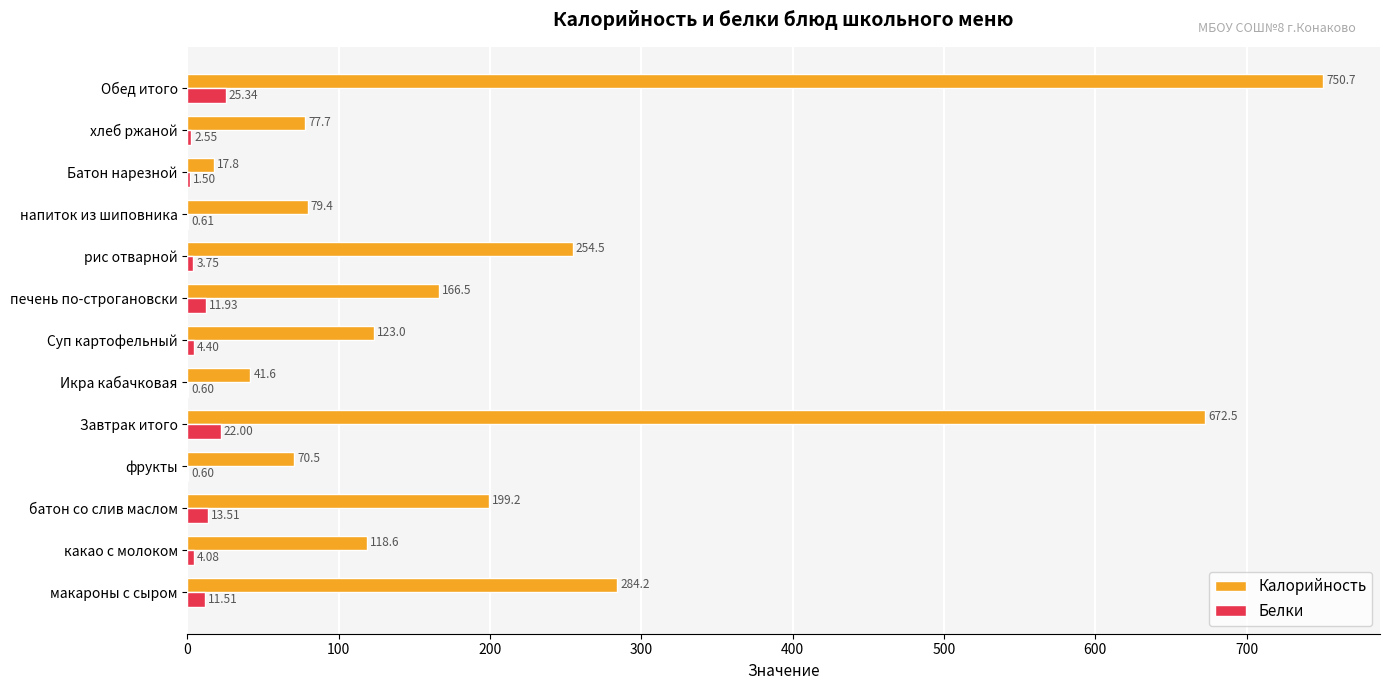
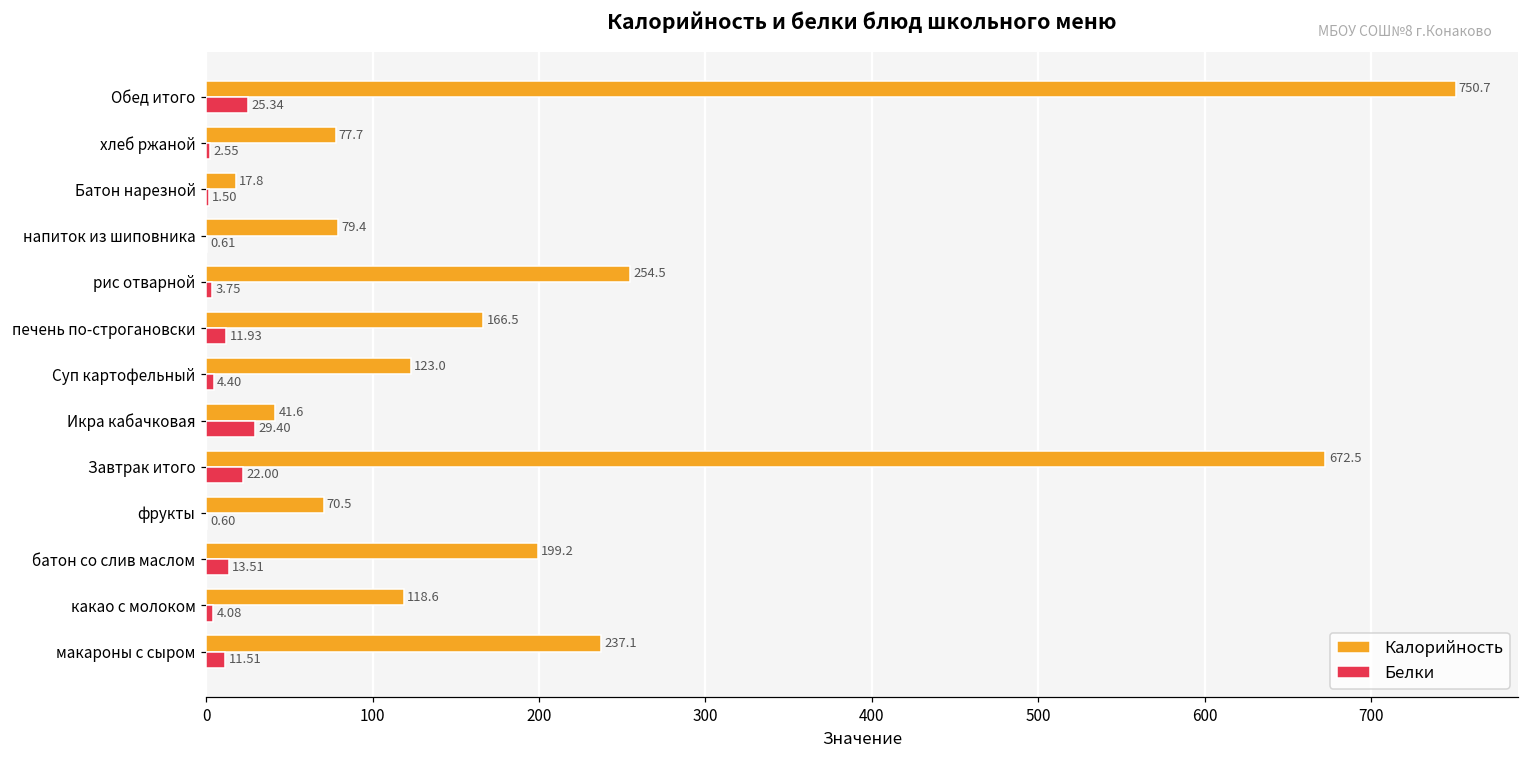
  {
    "Калорийность": {
      "Обед итого": 750.7,
      "хлеб ржаной": 77.7,
      "Батон нарезной": 17.8,
      "напиток из шиповника": 79.4,
      "рис отварной": 254.5,
      "печень по-строгановски": 166.5,
      "Суп картофельный": 123.0,
      "Икра кабачковая": 41.6,
      "Завтрак итого": 672.5,
      "фрукты": 70.5,
      "батон со слив маслом": 199.2,
      "какао с молоком": 118.6,
-     "макароны с сыром": 284.2
+     "макароны с сыром": 237.1
    },
    "Белки": {
      "Обед итого": 25.34,
      "хлеб ржаной": 2.55,
      "Батон нарезной": 1.50,
      "напиток из шиповника": 0.61,
      "рис отварной": 3.75,
      "печень по-строгановски": 11.93,
      "Суп картофельный": 4.40,
-     "Икра кабачковая": 0.60,
+     "Икра кабачковая": 29.40,
      "Завтрак итого": 22.00,
      "фрукты": 0.60,
      "батон со слив маслом": 13.51,
      "какао с молоком": 4.08,
      "макароны с сыром": 11.51
    }
  }
